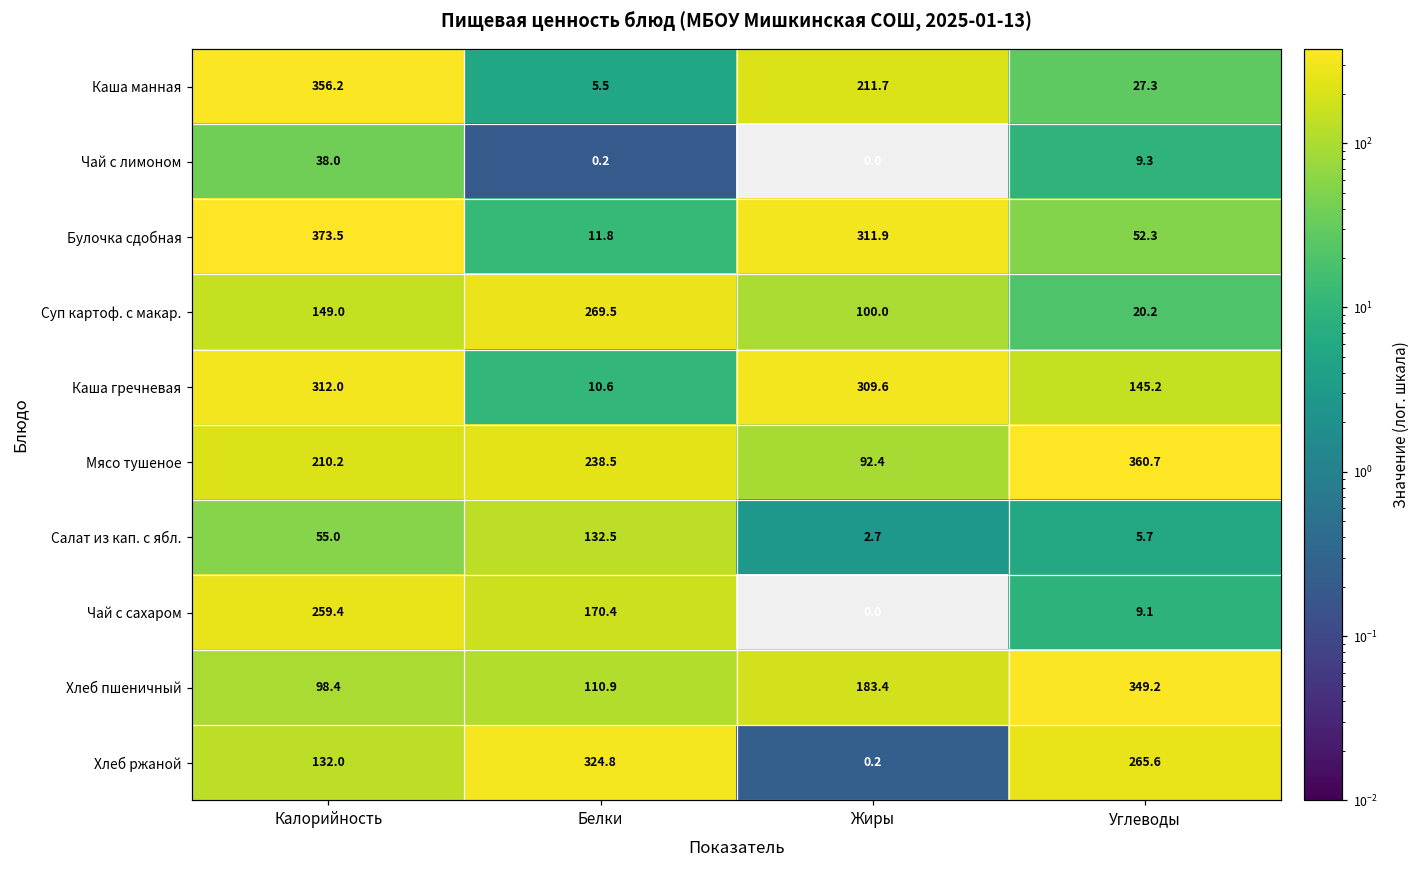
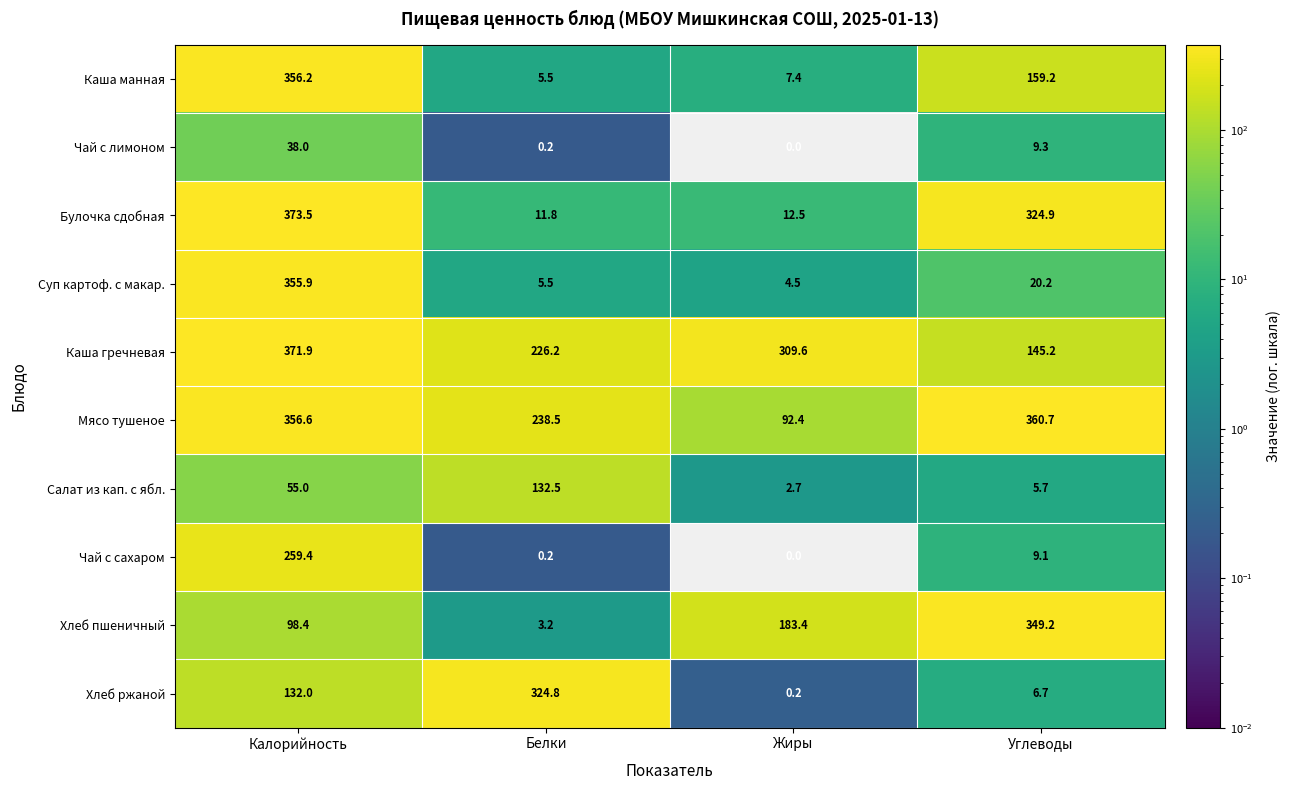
  {
    "Каша манная": {
      "Калорийность": 356.2,
      "Белки": 5.5,
-     "Жиры": 211.7,
-     "Углеводы": 27.3
+     "Жиры": 7.4,
+     "Углеводы": 159.2
    },
    "Чай с лимоном": {
      "Калорийность": 38.0,
      "Белки": 0.2,
      "Углеводы": 9.3
    },
    "Булочка сдобная": {
      "Калорийность": 373.5,
      "Белки": 11.8,
-     "Жиры": 311.9,
-     "Углеводы": 52.3
+     "Жиры": 12.5,
+     "Углеводы": 324.9
    },
    "Суп картоф. с макар.": {
-     "Калорийность": 149.0,
-     "Белки": 269.5,
-     "Жиры": 100.0,
+     "Калорийность": 355.9,
+     "Белки": 5.5,
+     "Жиры": 4.5,
      "Углеводы": 20.2
    },
    "Каша гречневая": {
-     "Калорийность": 312.0,
-     "Белки": 10.6,
+     "Калорийность": 371.9,
+     "Белки": 226.2,
      "Жиры": 309.6,
      "Углеводы": 145.2
    },
    "Мясо тушеное": {
-     "Калорийность": 210.2,
+     "Калорийность": 356.6,
      "Белки": 238.5,
      "Жиры": 92.4,
      "Углеводы": 360.7
    },
    "Салат из кап. с ябл.": {
      "Калорийность": 55.0,
      "Белки": 132.5,
      "Жиры": 2.7,
      "Углеводы": 5.7
    },
    "Чай с сахаром": {
      "Калорийность": 259.4,
-     "Белки": 170.4,
+     "Белки": 0.2,
      "Углеводы": 9.1
    },
    "Хлеб пшеничный": {
      "Калорийность": 98.4,
-     "Белки": 110.9,
+     "Белки": 3.2,
      "Жиры": 183.4,
      "Углеводы": 349.2
    },
    "Хлеб ржаной": {
      "Калорийность": 132.0,
      "Белки": 324.8,
      "Жиры": 0.2,
-     "Углеводы": 265.6
+     "Углеводы": 6.7
    }
  }
